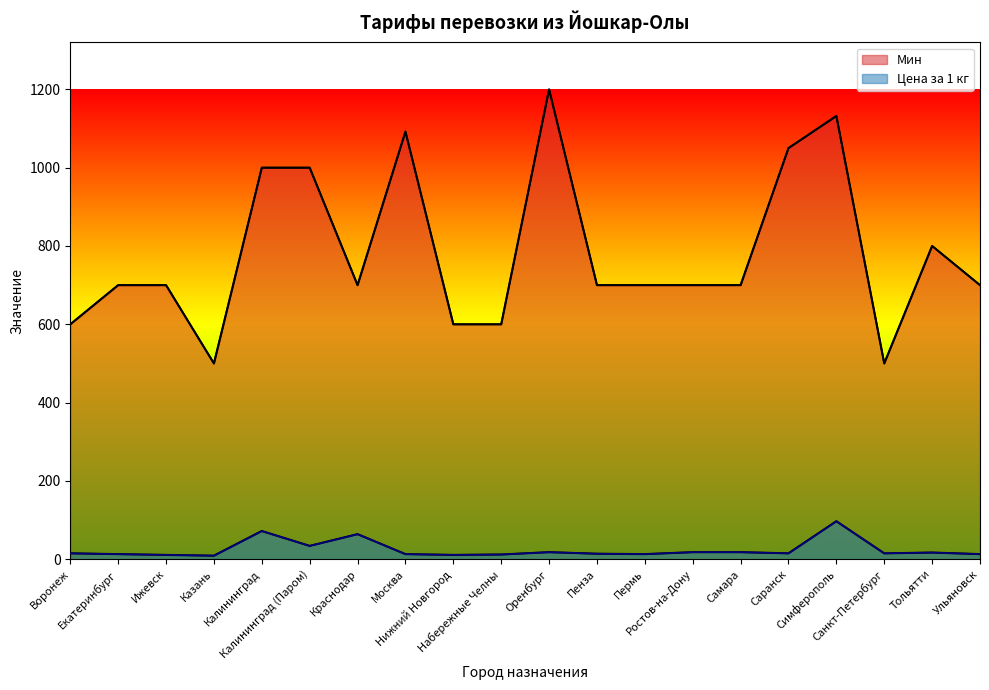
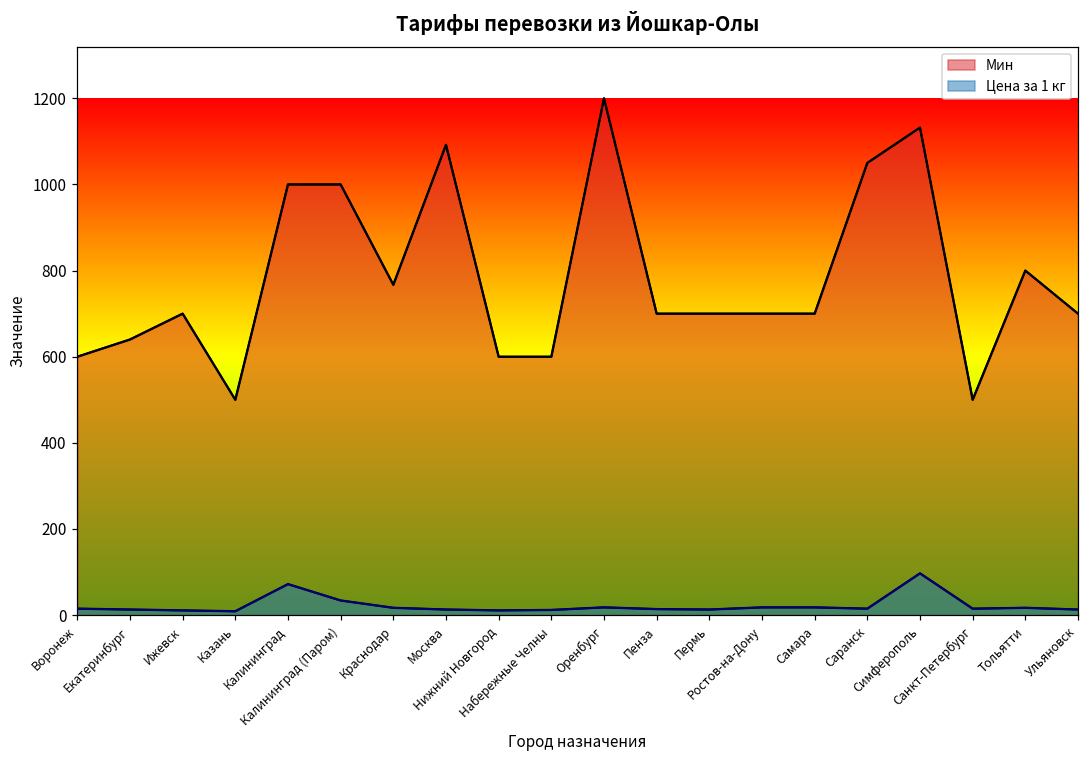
  {
    "Мин": {
      "Воронеж": 600,
-     "Екатеринбург": 700,
+     "Екатеринбург": 640,
      "Ижевск": 700,
      "Казань": 500,
      "Калининград": 1000,
      "Калининград (Паром)": 1000,
-     "Краснодар": 700,
+     "Краснодар": 770,
      "Москва": 1090,
      "Нижний Новгород": 600,
      "Набережные Челны": 600,
      "Оренбург": 1200,
      "Пенза": 700,
      "Пермь": 700,
      "Ростов-на-Дону": 700,
      "Самара": 700,
      "Саранск": 1050,
      "Симферополь": 1130,
      "Санкт-Петербург": 500,
      "Тольятти": 800,
      "Ульяновск": 700
    },
    "Цена за 1 кг": {
      "Воронеж": 20,
      "Екатеринбург": 10,
      "Ижевск": 10,
      "Казань": 10,
      "Калининград": 70,
      "Калининград (Паром)": 30,
-     "Краснодар": 60,
+     "Краснодар": 20,
      "Москва": 10,
      "Нижний Новгород": 10,
      "Набережные Челны": 10,
      "Оренбург": 20,
      "Пенза": 10,
      "Пермь": 10,
      "Ростов-на-Дону": 20,
      "Самара": 20,
      "Саранск": 20,
      "Симферополь": 100,
      "Санкт-Петербург": 20,
      "Тольятти": 20,
      "Ульяновск": 10
    }
  }
